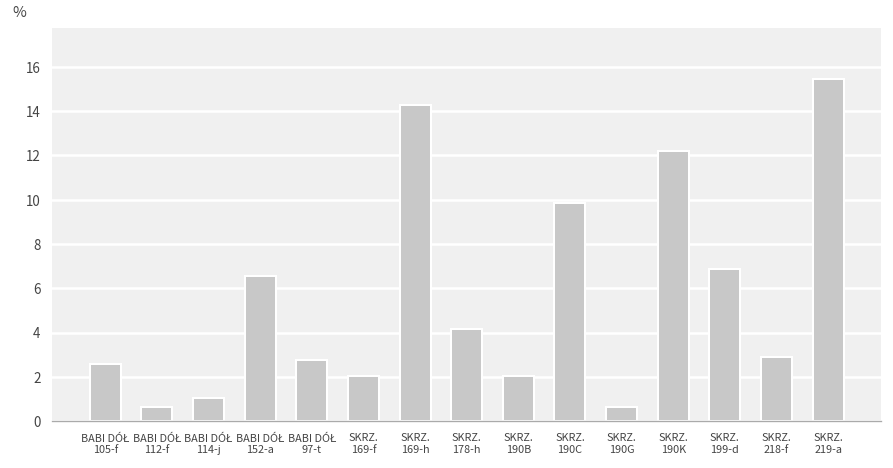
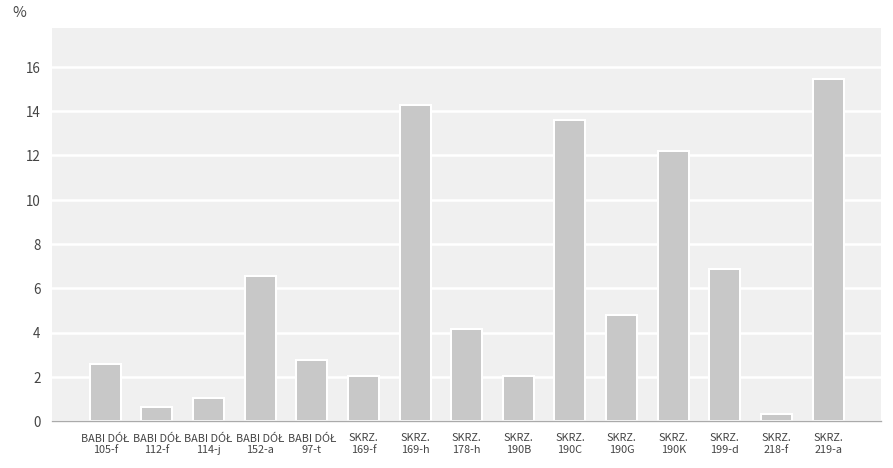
  {
    "BABI DÓŁ 105-f": 2.6,
    "BABI DÓŁ 112-f": 0.6,
    "BABI DÓŁ 114-j": 1.1,
    "BABI DÓŁ 152-a": 6.6,
    "BABI DÓŁ 97-t": 2.8,
    "SKRZ. 169-f": 2.1,
    "SKRZ. 169-h": 14.3,
    "SKRZ. 178-h": 4.2,
    "SKRZ. 190B": 2.0,
-   "SKRZ. 190C": 9.9,
-   "SKRZ. 190G": 0.6,
+   "SKRZ. 190C": 13.6,
+   "SKRZ. 190G": 4.8,
    "SKRZ. 190K": 12.2,
    "SKRZ. 199-d": 6.9,
-   "SKRZ. 218-f": 2.9,
+   "SKRZ. 218-f": 0.3,
    "SKRZ. 219-a": 15.5
  }
